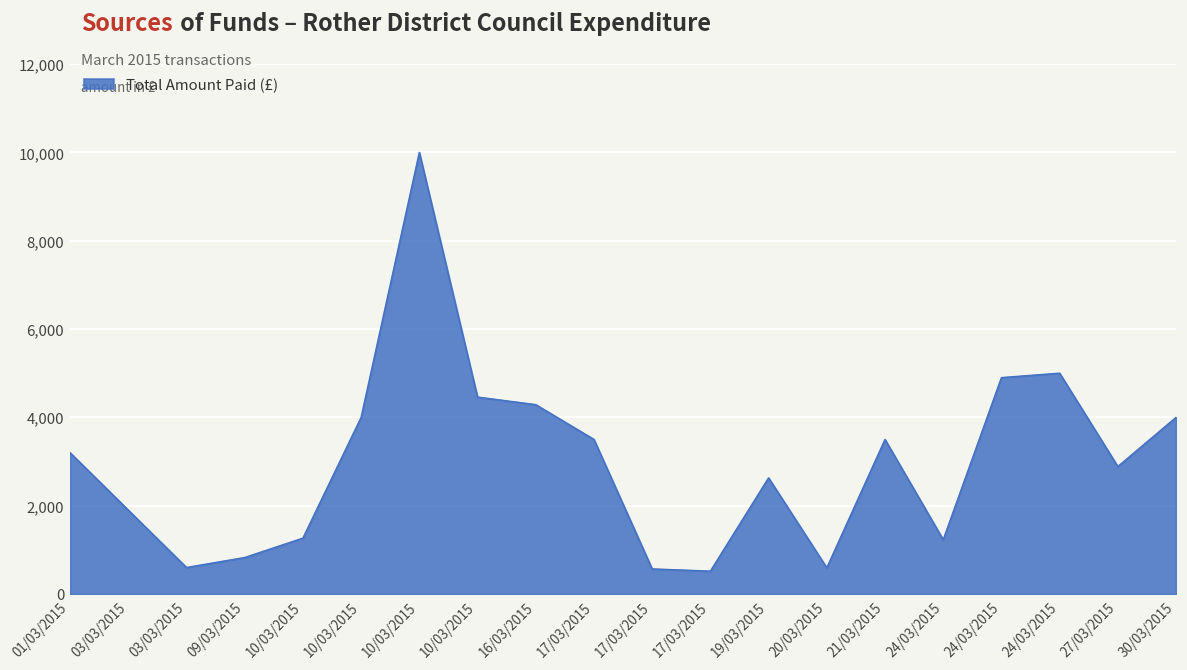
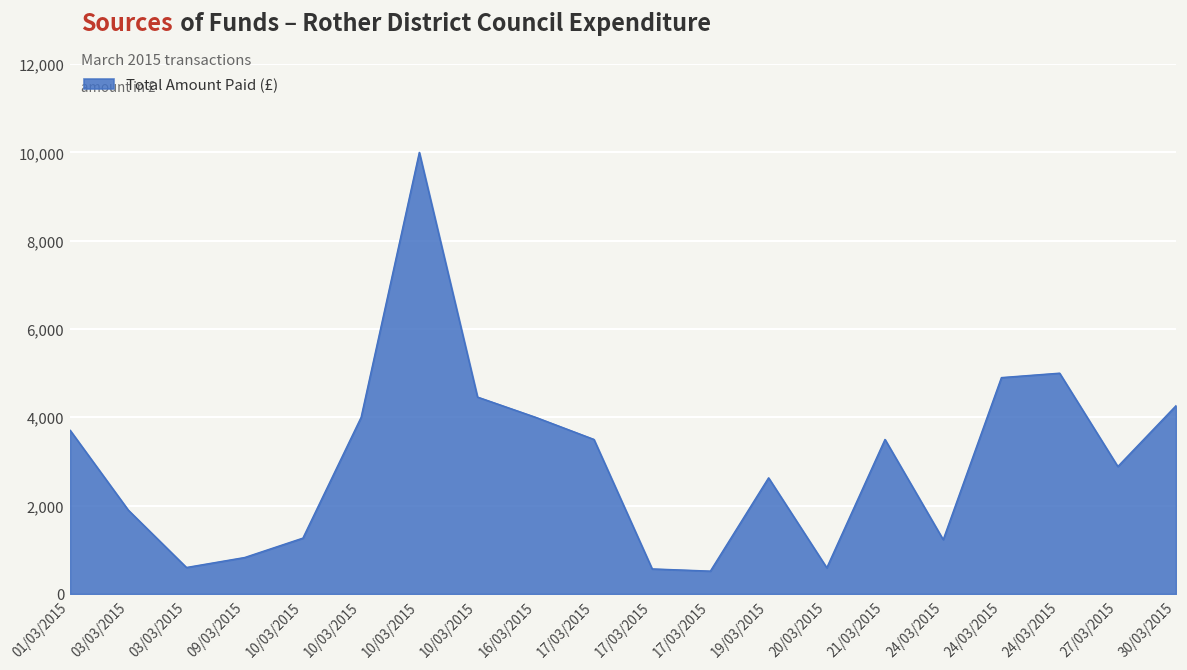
  {
-   "01/03/2015": "3,200",
+   "01/03/2015": "3,700",
    "09/03/2015": "800",
-   "16/03/2015": "4,300",
+   "16/03/2015": "4,000",
    "19/03/2015": "2,600",
    "20/03/2015": "600",
    "21/03/2015": "3,500",
    "27/03/2015": "2,900",
-   "30/03/2015": "4,000"
+   "30/03/2015": "4,300"
  }
